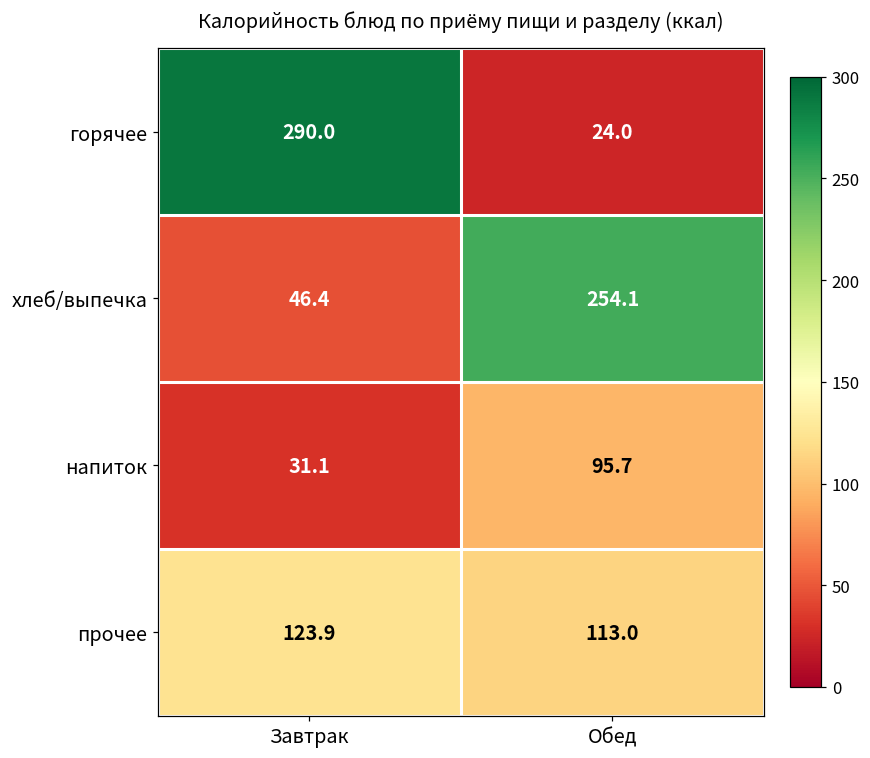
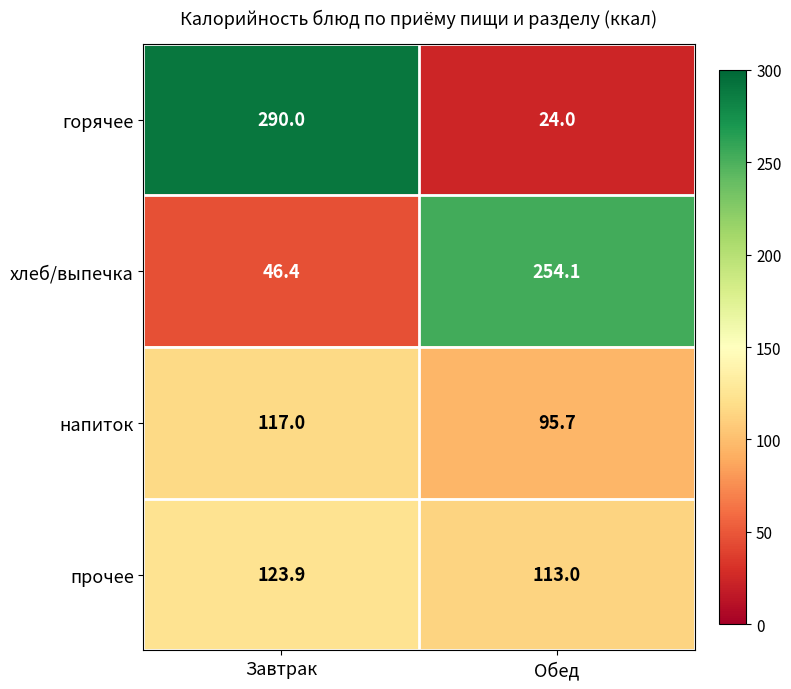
  {
    "горячее": {
      "Завтрак": 290.0,
      "Обед": 24.0
    },
    "хлеб/выпечка": {
      "Завтрак": 46.4,
      "Обед": 254.1
    },
    "напиток": {
-     "Завтрак": 31.1,
+     "Завтрак": 117.0,
      "Обед": 95.7
    },
    "прочее": {
      "Завтрак": 123.9,
      "Обед": 113.0
    }
  }
